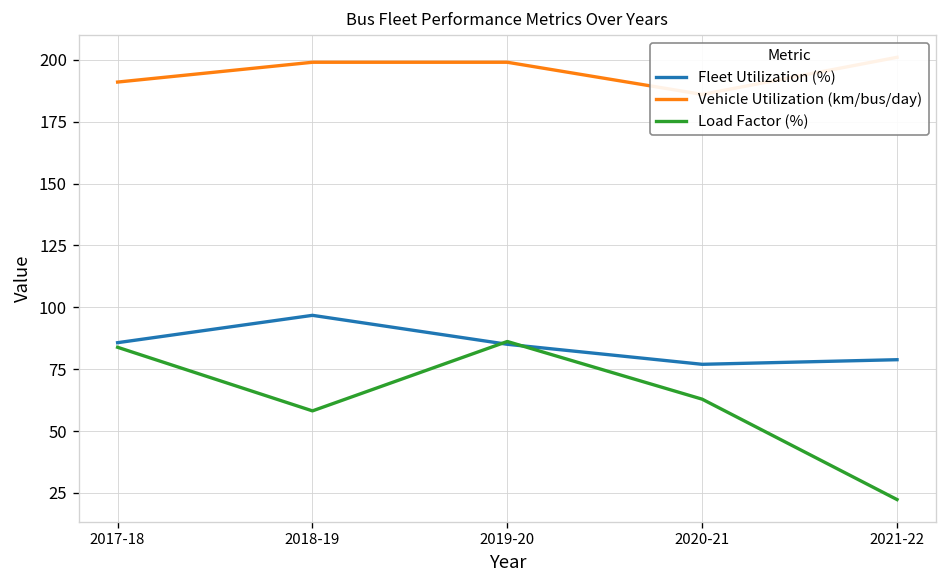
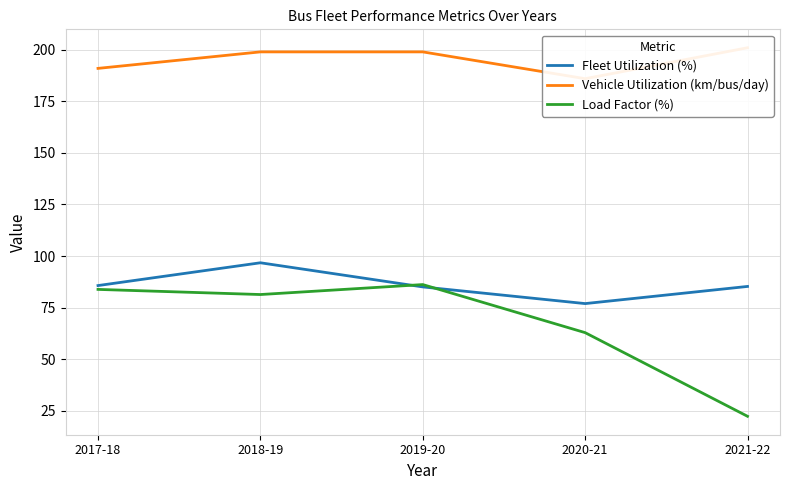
  {
    "Fleet Utilization (%)": {
      "2017-18": 86,
      "2018-19": 97,
      "2020-21": 77,
-     "2021-22": 79
+     "2021-22": 85
    },
    "Vehicle Utilization (km/bus/day)": {
      "2017-18": 191,
      "2018-19": 199,
      "2019-20": 199
    },
    "Load Factor (%)": {
      "2017-18": 84,
-     "2018-19": 58,
+     "2018-19": 81,
      "2020-21": 63,
      "2021-22": 22
    }
  }
